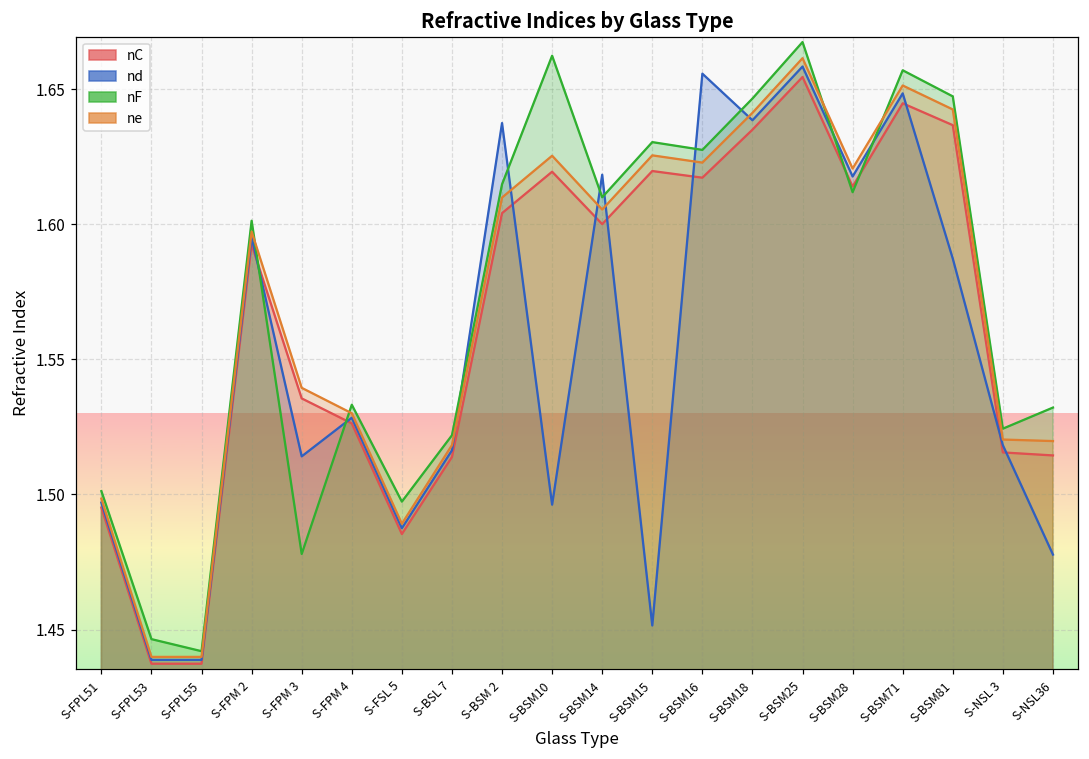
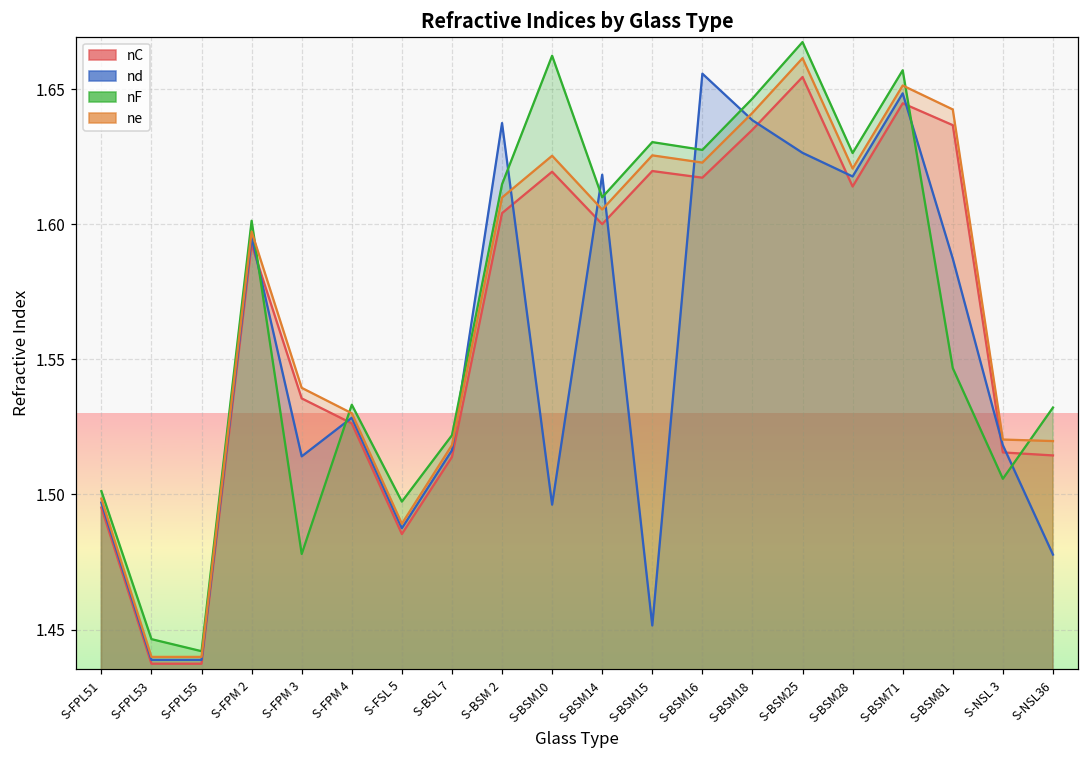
  {
    "nd": {
      "S-FPL51": 1.497,
      "S-FPL53": 1.439,
      "S-FPL55": 1.439,
      "S-FPM 2": 1.595,
      "S-FPM 3": 1.514,
      "S-FPM 4": 1.528,
      "S-FSL 5": 1.487,
      "S-BSL 7": 1.516,
      "S-BSM 2": 1.638,
      "S-BSM10": 1.496,
      "S-BSM14": 1.618,
      "S-BSM15": 1.451,
      "S-BSM16": 1.656,
      "S-BSM18": 1.639,
-     "S-BSM25": 1.658,
+     "S-BSM25": 1.626,
      "S-BSM28": 1.618,
      "S-BSM71": 1.648,
      "S-BSM81": 1.587,
      "S-NSL 3": 1.518,
      "S-NSL36": 1.478
    },
    "nF": {
      "S-FPL51": 1.501,
      "S-FPL53": 1.446,
      "S-FPL55": 1.442,
      "S-FPM 2": 1.601,
      "S-FPM 3": 1.478,
      "S-FPM 4": 1.533,
      "S-FSL 5": 1.497,
      "S-BSL 7": 1.522,
      "S-BSM 2": 1.615,
      "S-BSM10": 1.662,
      "S-BSM14": 1.610,
      "S-BSM15": 1.630,
      "S-BSM16": 1.628,
      "S-BSM18": 1.647,
      "S-BSM25": 1.667,
-     "S-BSM28": 1.612,
+     "S-BSM28": 1.626,
      "S-BSM71": 1.657,
-     "S-BSM81": 1.647,
-     "S-NSL 3": 1.524,
+     "S-BSM81": 1.547,
+     "S-NSL 3": 1.506,
      "S-NSL36": 1.532
    }
  }
